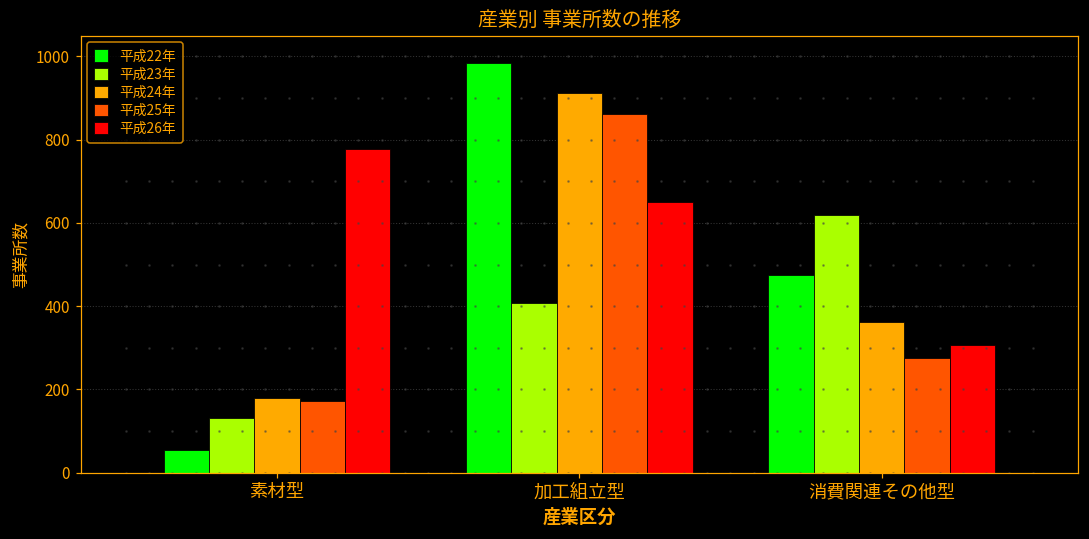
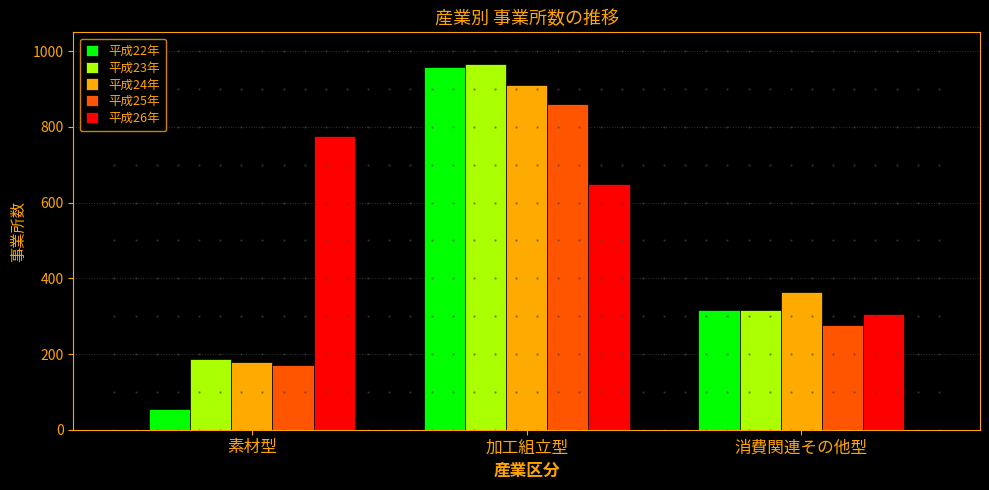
  {
    "平成22年": {
      "素材型": 50,
-     "加工組立型": 990,
-     "消費関連その他型": 480
+     "加工組立型": 960,
+     "消費関連その他型": 320
    },
    "平成23年": {
-     "素材型": 130,
-     "加工組立型": 410,
-     "消費関連その他型": 620
+     "素材型": 190,
+     "加工組立型": 970,
+     "消費関連その他型": 320
    },
    "平成24年": {
      "素材型": 180,
      "加工組立型": 910,
      "消費関連その他型": 360
    },
    "平成25年": {
      "素材型": 170,
      "加工組立型": 860,
      "消費関連その他型": 280
    },
    "平成26年": {
      "素材型": 780,
      "加工組立型": 650,
      "消費関連その他型": 310
    }
  }
